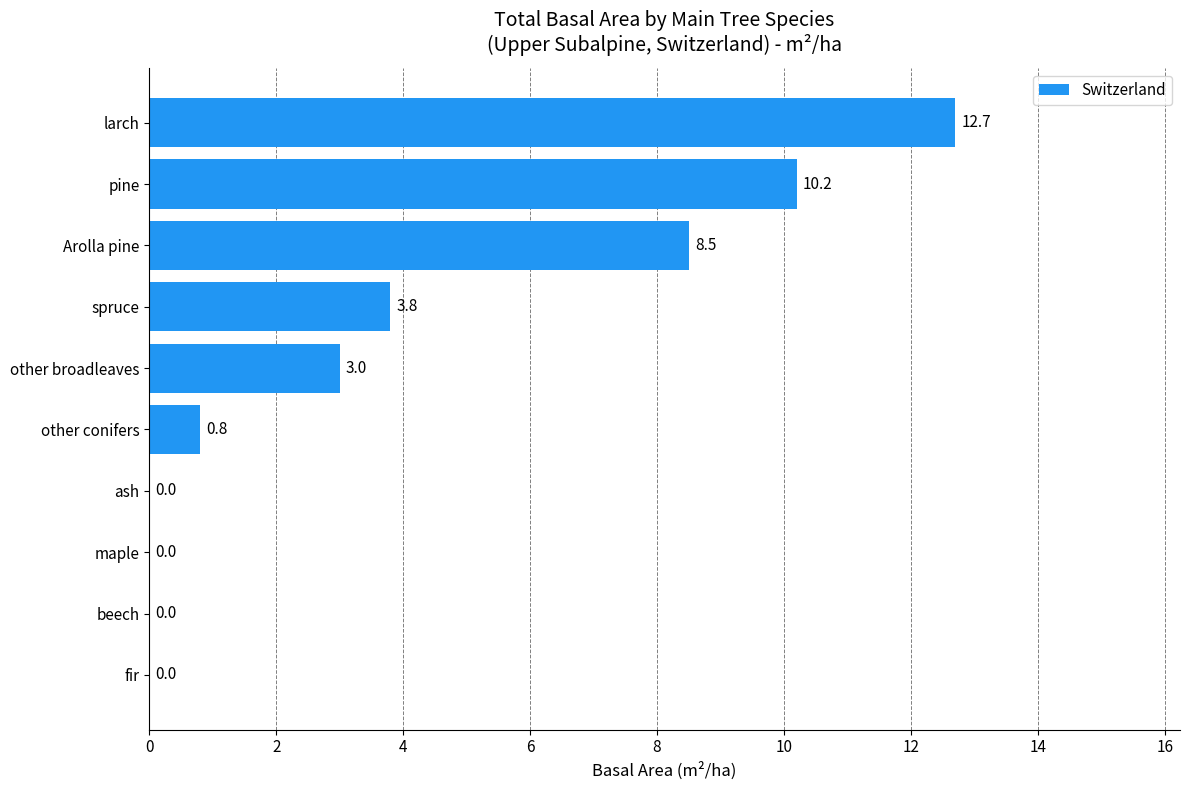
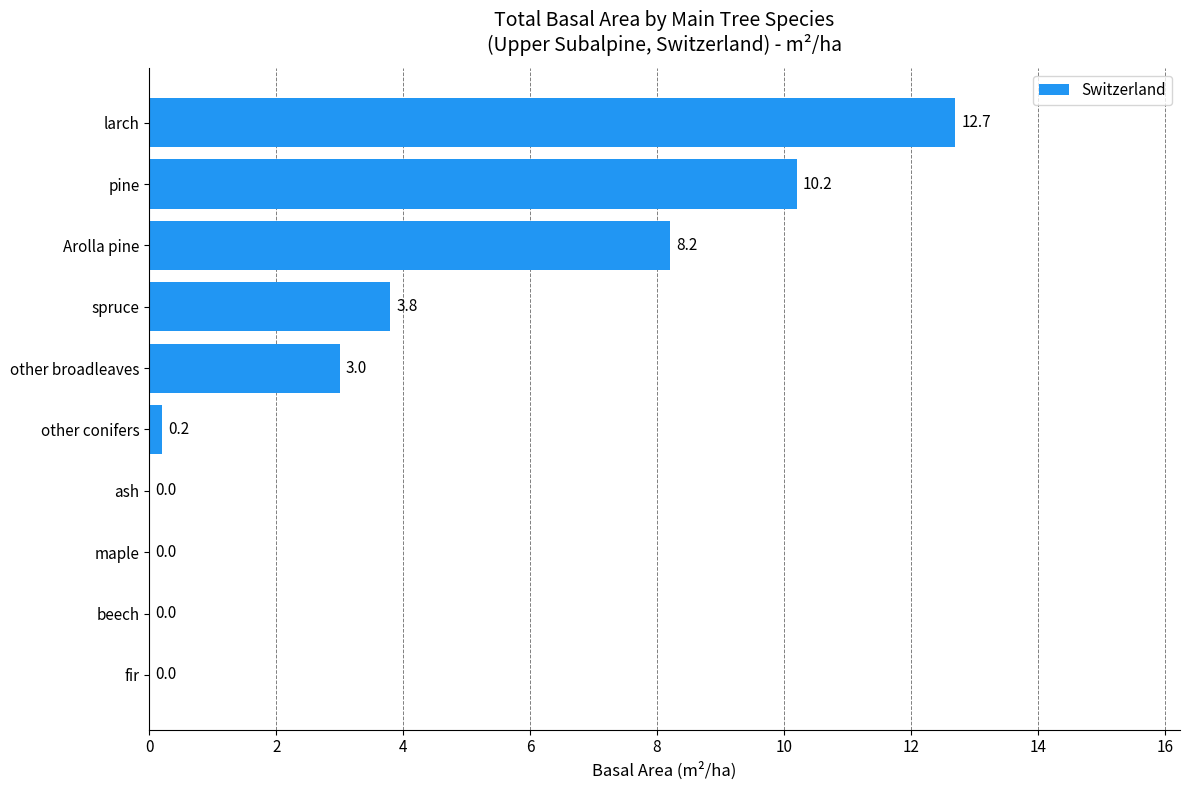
  {
    "larch": 12.7,
    "pine": 10.2,
-   "Arolla pine": 8.5,
+   "Arolla pine": 8.2,
    "spruce": 3.8,
    "other broadleaves": 3.0,
-   "other conifers": 0.8,
+   "other conifers": 0.2,
    "ash": 0.0,
    "maple": 0.0,
    "beech": 0.0,
    "fir": 0.0
  }
